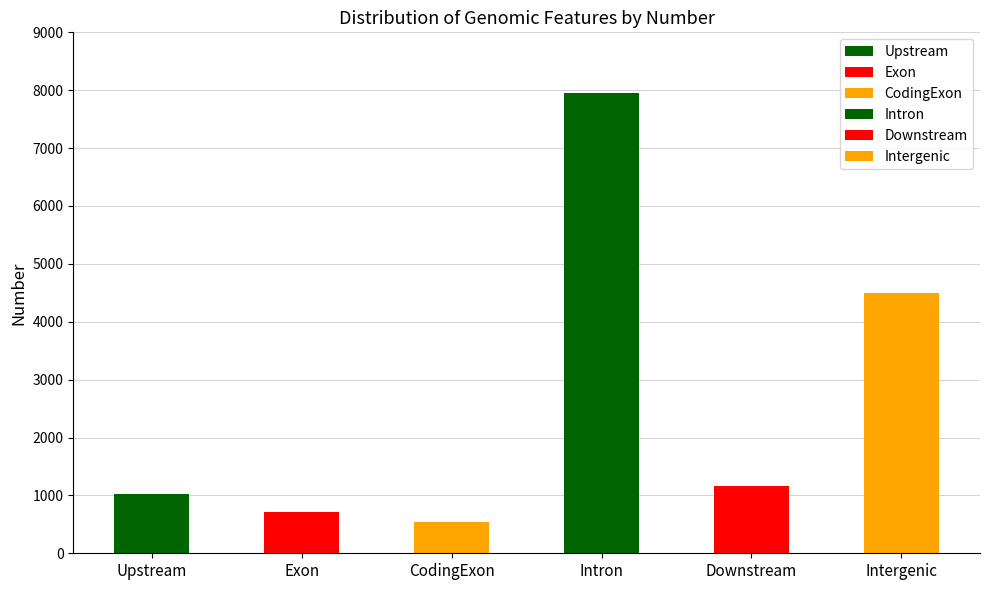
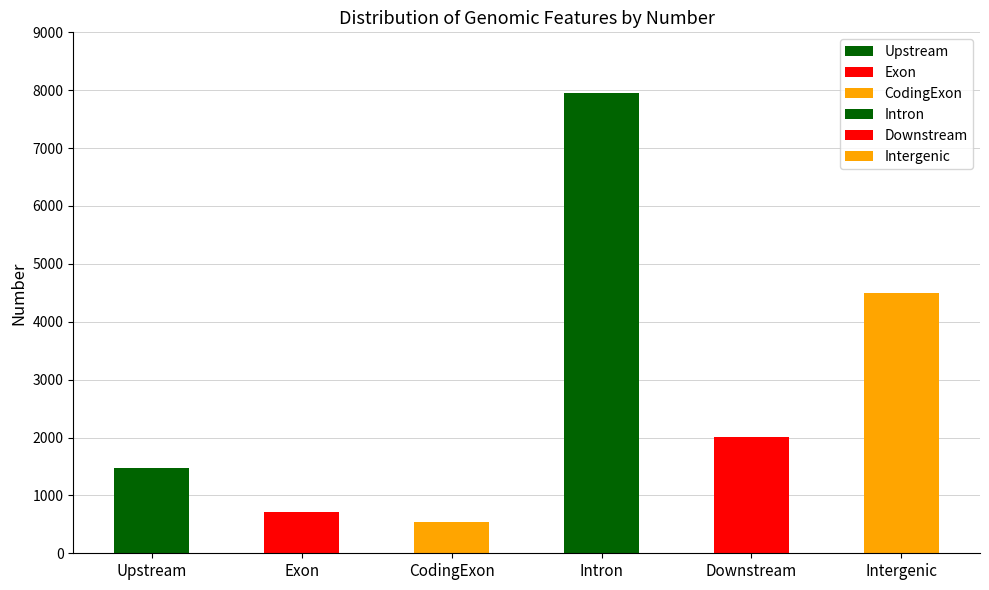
  {
-   "Upstream": 1000,
+   "Upstream": 1500,
    "Exon": 700,
    "CodingExon": 500,
    "Intron": 8000,
-   "Downstream": 1200,
+   "Downstream": 2000,
    "Intergenic": 4500
  }
